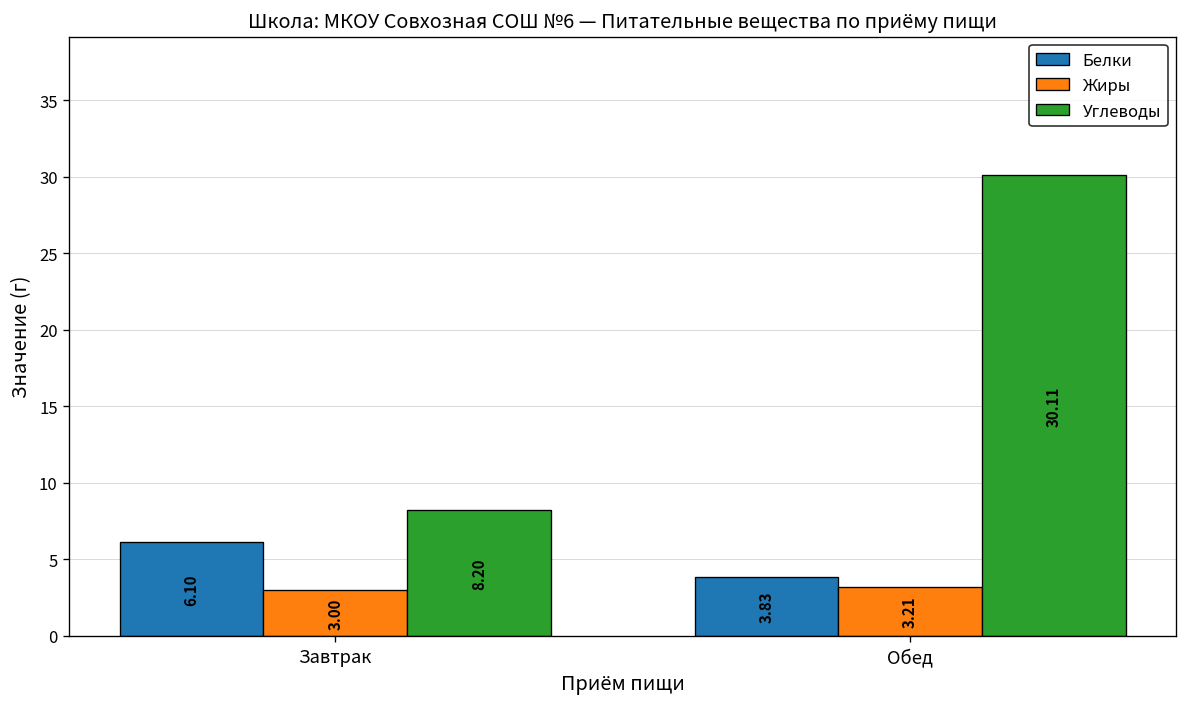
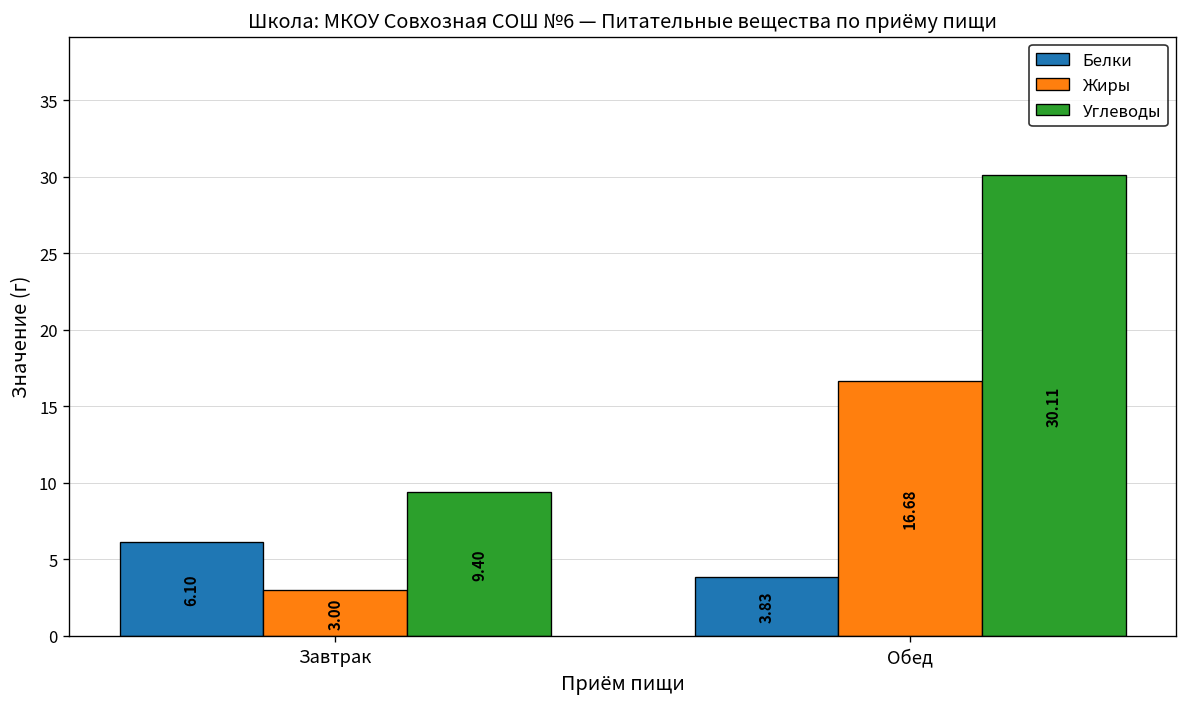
  {
    "Белки": {
      "Завтрак": 6.10,
      "Обед": 3.83
    },
    "Жиры": {
      "Завтрак": 3.00,
-     "Обед": 3.21
+     "Обед": 16.68
    },
    "Углеводы": {
-     "Завтрак": 8.20,
+     "Завтрак": 9.40,
      "Обед": 30.11
    }
  }
